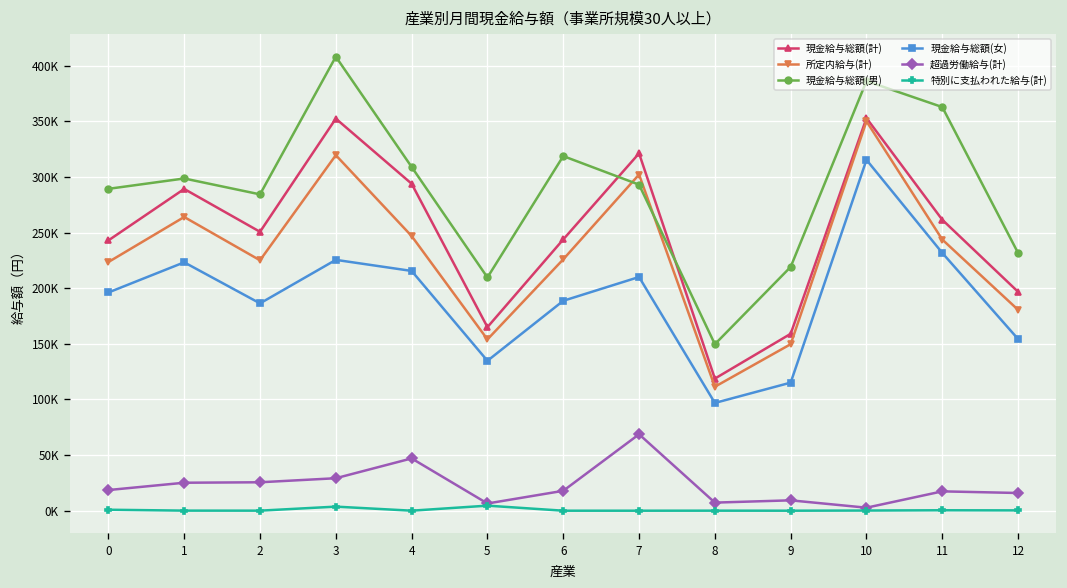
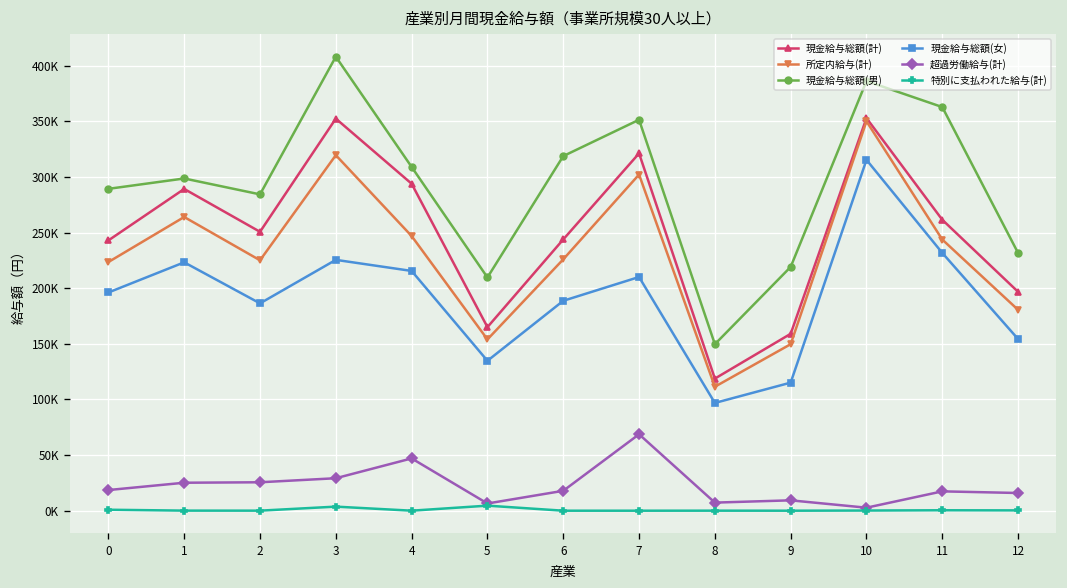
  {
    "現金給与総額(計)": {
      "0": 240000,
      "1": 290000,
      "2": 250000,
      "3": 350000,
      "4": 290000,
      "5": 170000,
      "6": 240000,
      "7": 320000,
      "8": 120000,
      "9": 160000,
      "10": 350000,
      "11": 260000,
      "12": 200000
    },
    "所定内給与(計)": {
      "0": 220000,
      "1": 260000,
      "2": 230000,
      "3": 320000,
      "4": 250000,
      "5": 150000,
      "6": 230000,
      "7": 300000,
      "8": 110000,
      "9": 150000,
      "10": 350000,
      "11": 240000,
      "12": 180000
    },
    "現金給与総額(男)": {
      "0": 290000,
      "1": 300000,
      "2": 280000,
      "3": 410000,
      "4": 310000,
      "5": 210000,
      "6": 320000,
-     "7": 290000,
+     "7": 350000,
      "8": 150000,
      "9": 220000,
      "11": 360000,
      "12": 230000
    },
    "現金給与総額(女)": {
      "0": 200000,
      "1": 220000,
      "2": 190000,
      "3": 230000,
      "4": 220000,
      "5": 130000,
      "6": 190000,
      "7": 210000,
      "8": 100000,
      "9": 120000,
      "10": 320000,
      "11": 230000,
      "12": 150000
    },
    "超過労働給与(計)": {
      "0": 20000,
      "1": 30000,
      "2": 30000,
      "3": 30000,
      "4": 50000,
      "6": 20000,
      "7": 70000,
      "8": 10000,
      "9": 10000,
      "11": 20000,
      "12": 20000
    },
    "特別に支払われた給与(計)": {
      "0": 0,
      "1": 0,
      "2": 0,
      "3": 0,
      "4": 0,
      "6": 0,
      "7": 0,
      "8": 0,
      "9": 0,
      "11": 0,
      "12": 0
    }
  }
